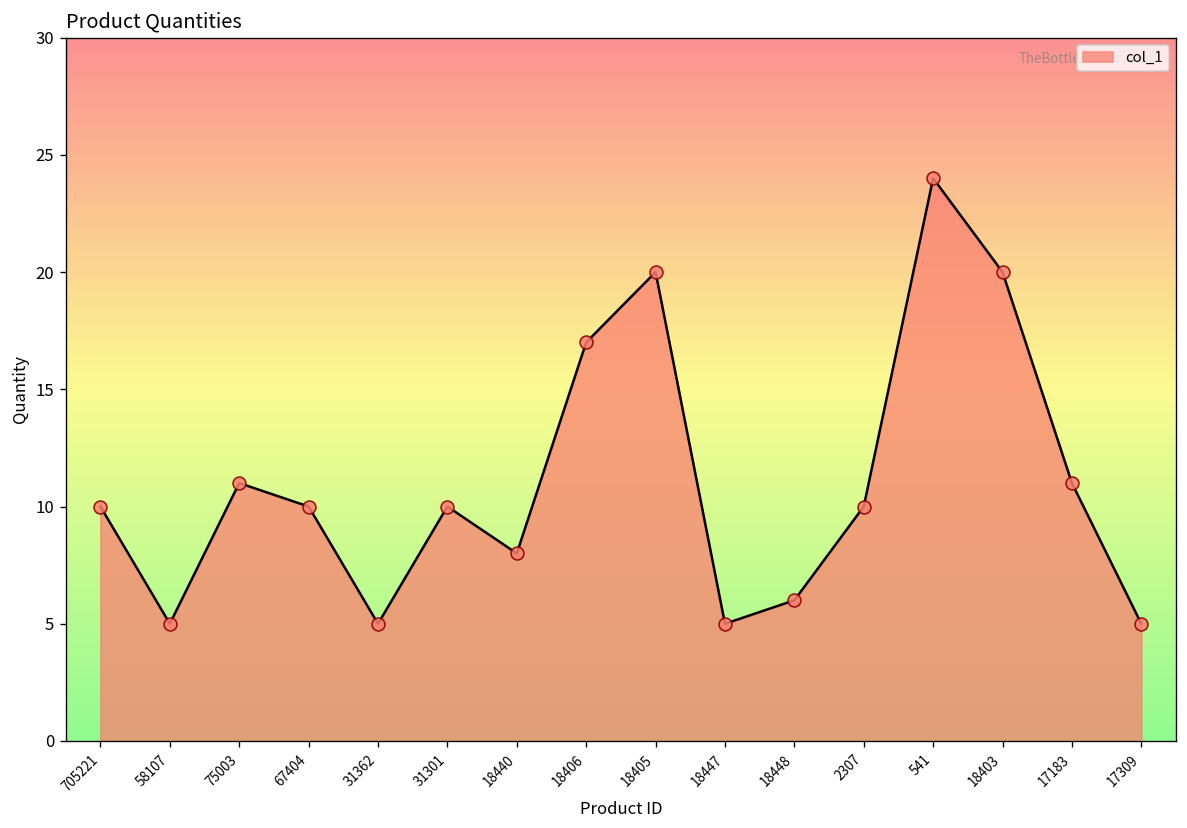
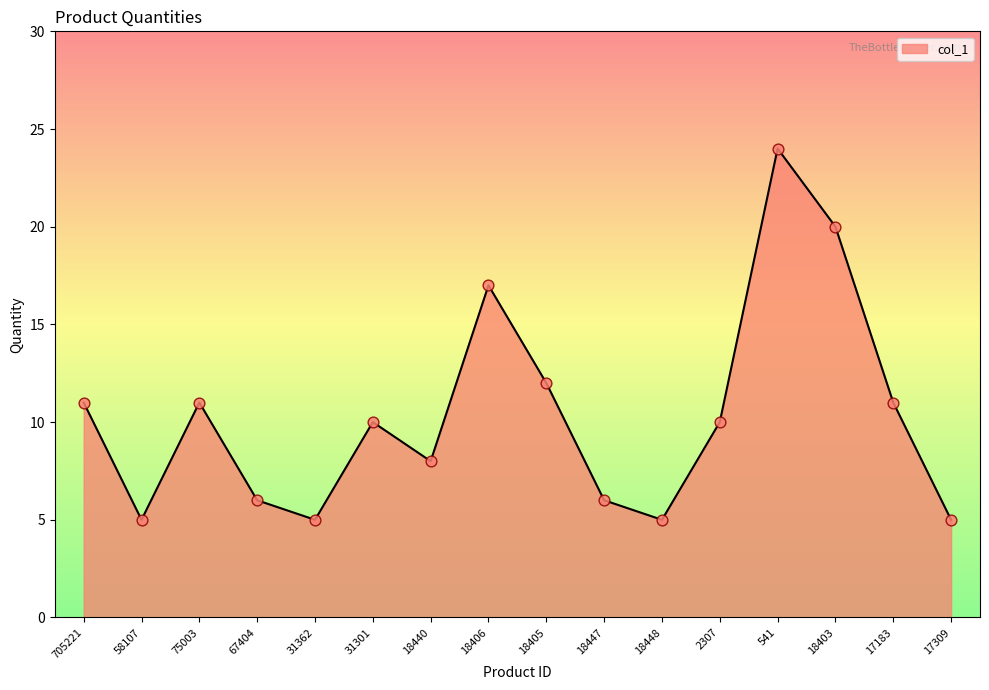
  {
-   "705221": 10,
+   "705221": 11,
    "58107": 5,
    "75003": 11,
-   "67404": 10,
+   "67404": 6,
    "31362": 5,
    "31301": 10,
    "18440": 8,
    "18406": 17,
-   "18405": 20,
-   "18447": 5,
-   "18448": 6,
+   "18405": 12,
+   "18447": 6,
+   "18448": 5,
    "2307": 10,
    "541": 24,
    "18403": 20,
    "17183": 11,
    "17309": 5
  }
